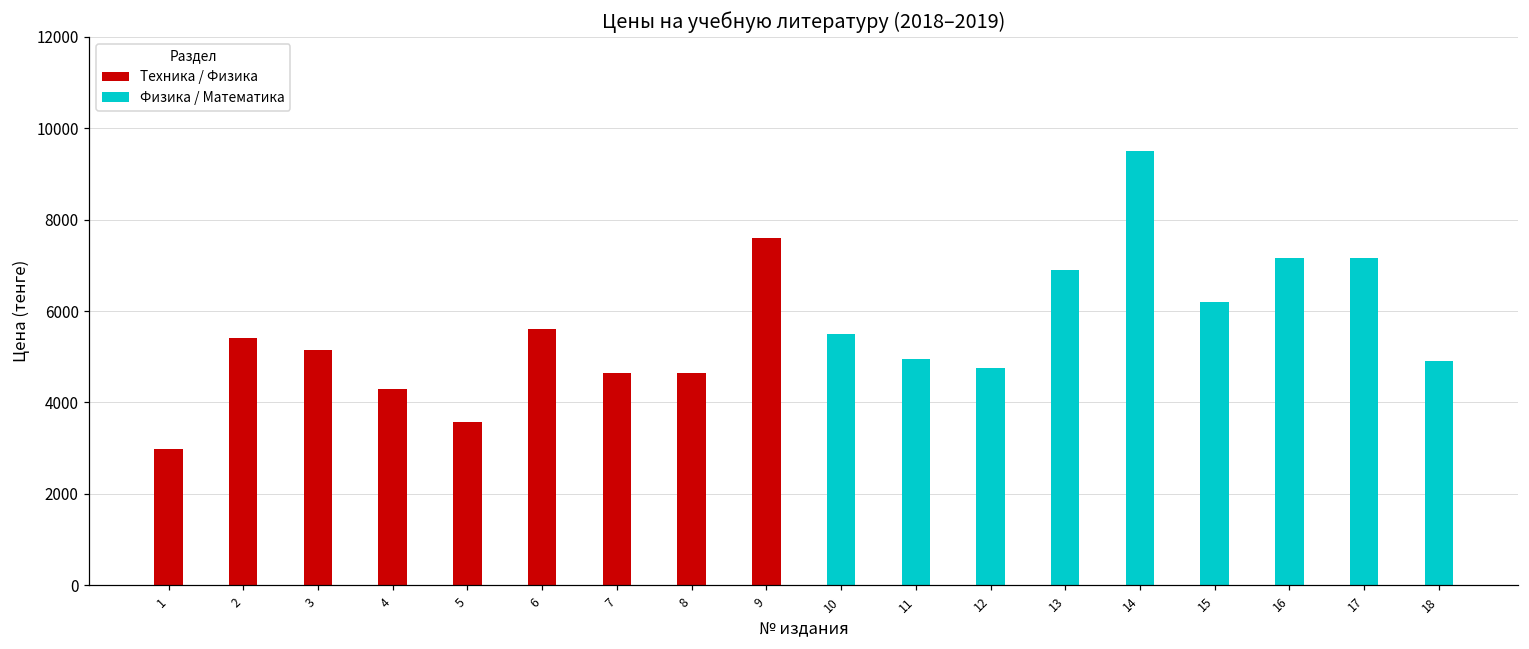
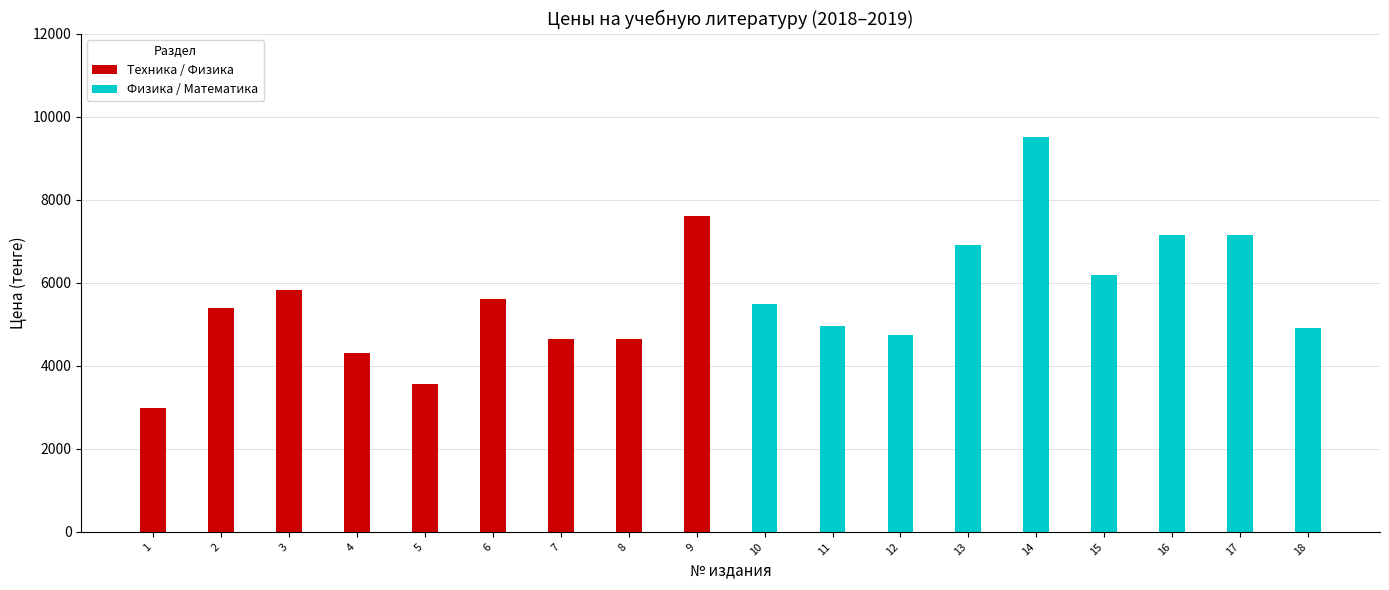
  {
    "Техника / Физика": {
      "1": 3000,
      "2": 5400,
-     "3": 5100,
+     "3": 5800,
      "4": 4300,
      "5": 3600,
      "6": 5600,
      "7": 4600,
      "8": 4600,
      "9": 7600
    },
    "Физика / Математика": {
      "10": 5500,
      "11": 5000,
      "12": 4800,
      "13": 6900,
      "14": 9500,
      "15": 6200,
      "16": 7200,
      "17": 7200,
      "18": 4900
    }
  }
